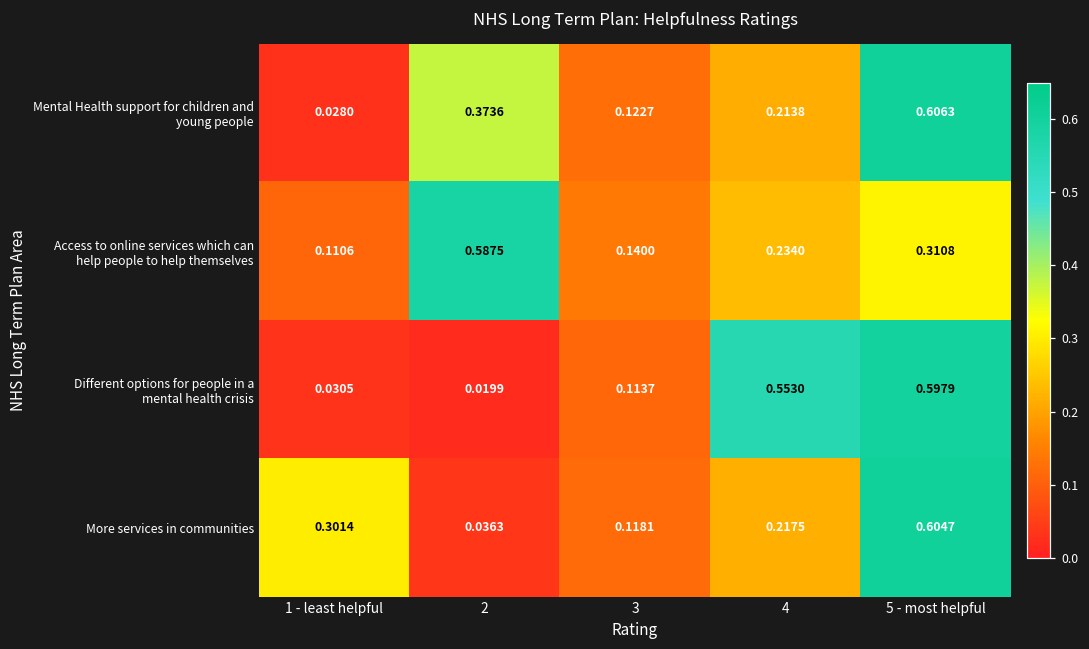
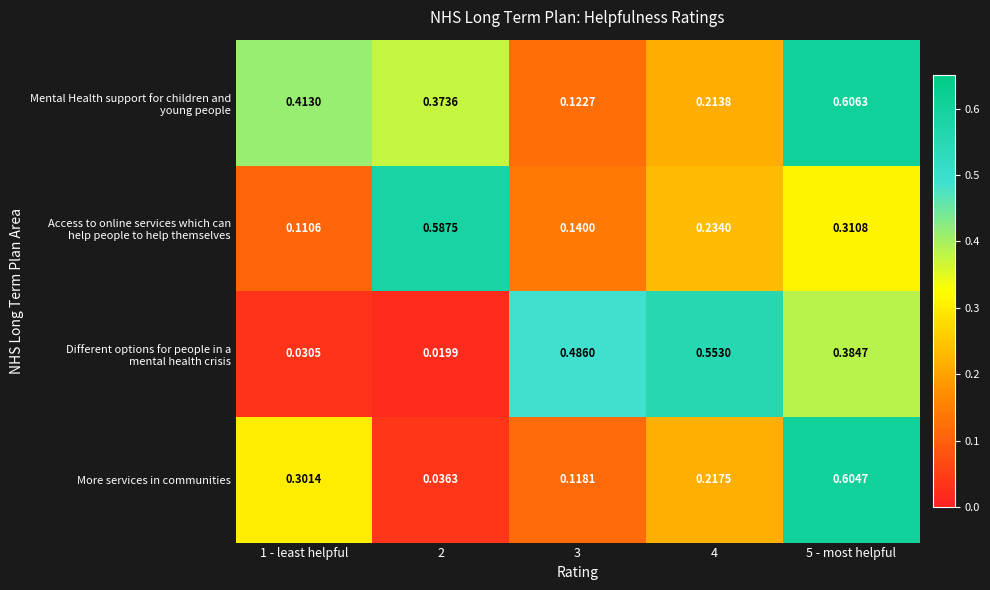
  {
    "Mental Health support for children and young people": {
-     "1 - least helpful": 0.0280,
+     "1 - least helpful": 0.4130,
      "2": 0.3736,
      "3": 0.1227,
      "4": 0.2138,
      "5 - most helpful": 0.6063
    },
    "Access to online services which can help people to help themselves": {
      "1 - least helpful": 0.1106,
      "2": 0.5875,
      "3": 0.1400,
      "4": 0.2340,
      "5 - most helpful": 0.3108
    },
    "Different options for people in a mental health crisis": {
      "1 - least helpful": 0.0305,
      "2": 0.0199,
-     "3": 0.1137,
+     "3": 0.4860,
      "4": 0.5530,
-     "5 - most helpful": 0.5979
+     "5 - most helpful": 0.3847
    },
    "More services in communities": {
      "1 - least helpful": 0.3014,
      "2": 0.0363,
      "3": 0.1181,
      "4": 0.2175,
      "5 - most helpful": 0.6047
    }
  }
